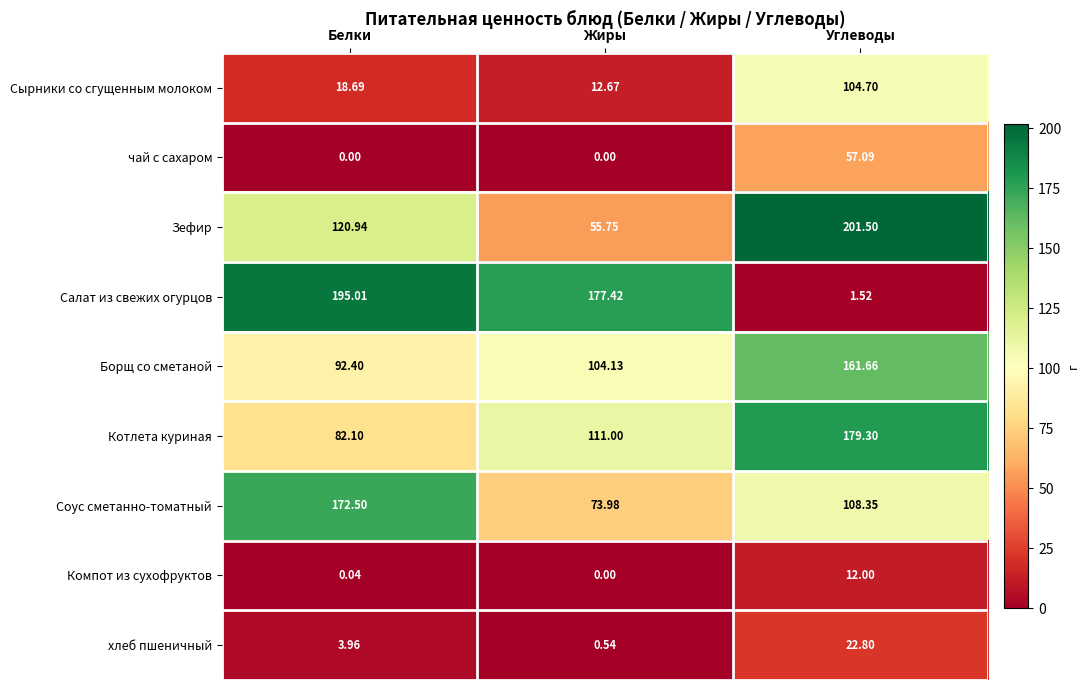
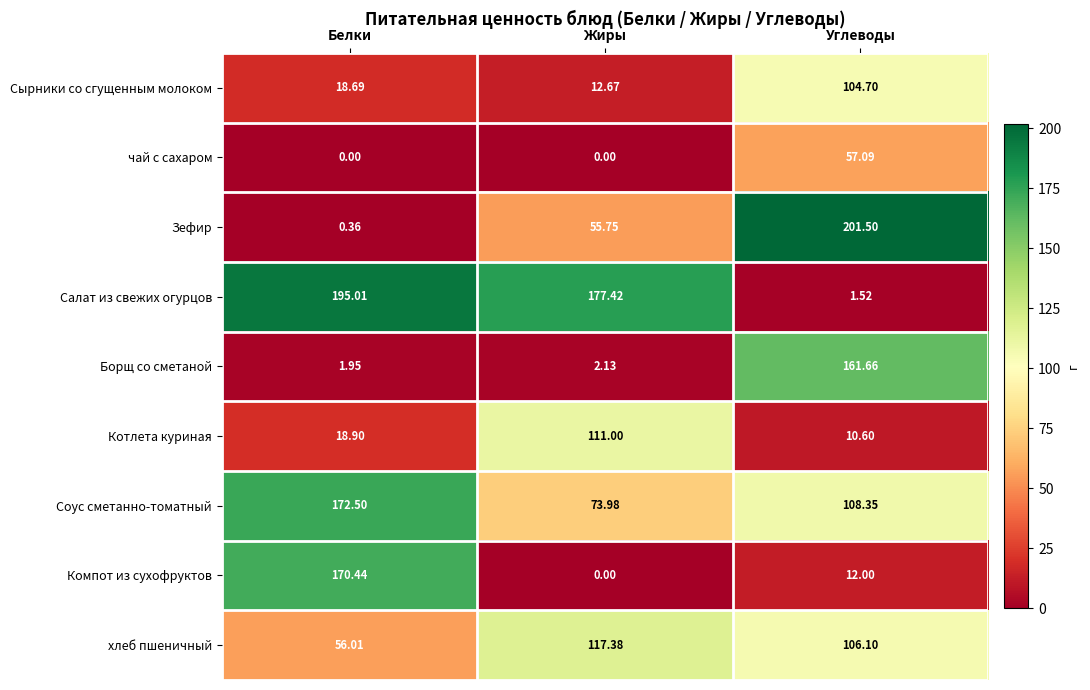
  {
    "Сырники со сгущенным молоком": {
      "Белки": 18.69,
      "Жиры": 12.67,
      "Углеводы": 104.70
    },
    "чай с сахаром": {
      "Белки": 0.00,
      "Жиры": 0.00,
      "Углеводы": 57.09
    },
    "Зефир": {
-     "Белки": 120.94,
+     "Белки": 0.36,
      "Жиры": 55.75,
      "Углеводы": 201.50
    },
    "Салат из свежих огурцов": {
      "Белки": 195.01,
      "Жиры": 177.42,
      "Углеводы": 1.52
    },
    "Борщ со сметаной": {
-     "Белки": 92.40,
-     "Жиры": 104.13,
+     "Белки": 1.95,
+     "Жиры": 2.13,
      "Углеводы": 161.66
    },
    "Котлета куриная": {
-     "Белки": 82.10,
+     "Белки": 18.90,
      "Жиры": 111.00,
-     "Углеводы": 179.30
+     "Углеводы": 10.60
    },
    "Соус сметанно-томатный": {
      "Белки": 172.50,
      "Жиры": 73.98,
      "Углеводы": 108.35
    },
    "Компот из сухофруктов": {
-     "Белки": 0.04,
+     "Белки": 170.44,
      "Жиры": 0.00,
      "Углеводы": 12.00
    },
    "хлеб пшеничный": {
-     "Белки": 3.96,
-     "Жиры": 0.54,
-     "Углеводы": 22.80
+     "Белки": 56.01,
+     "Жиры": 117.38,
+     "Углеводы": 106.10
    }
  }
